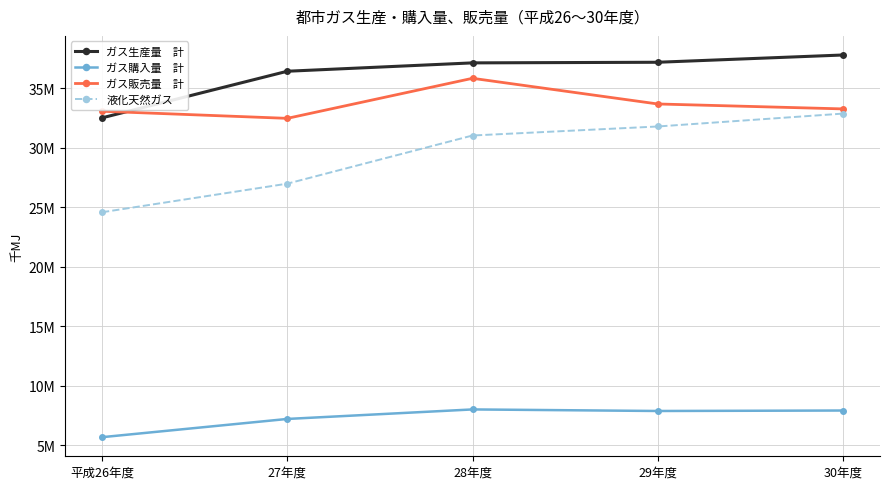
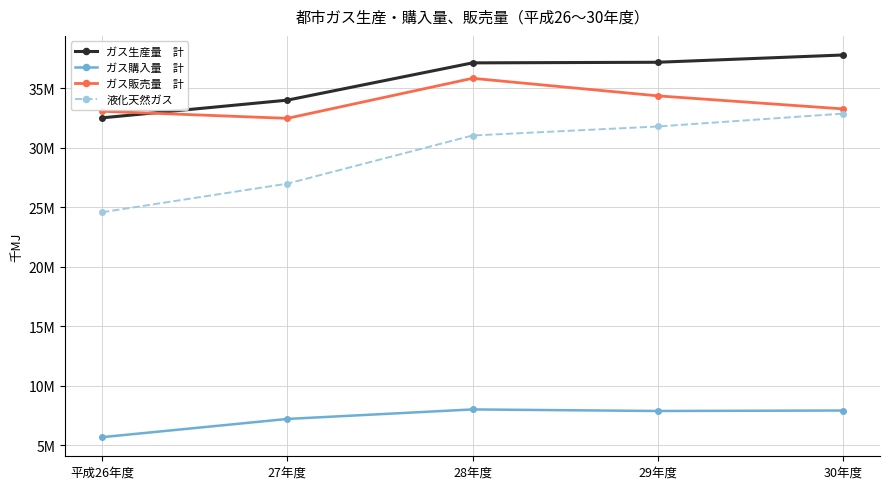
  {
    "ガス生産量 計": {
      "平成26年度": 32500000,
-     "27年度": 36400000,
+     "27年度": 34000000,
      "28年度": 37100000,
      "29年度": 37200000,
      "30年度": 37800000
    },
    "ガス販売量 計": {
      "平成26年度": 33100000,
      "27年度": 32500000,
      "28年度": 35900000,
-     "29年度": 33700000,
+     "29年度": 34400000,
      "30年度": 33300000
    }
  }
